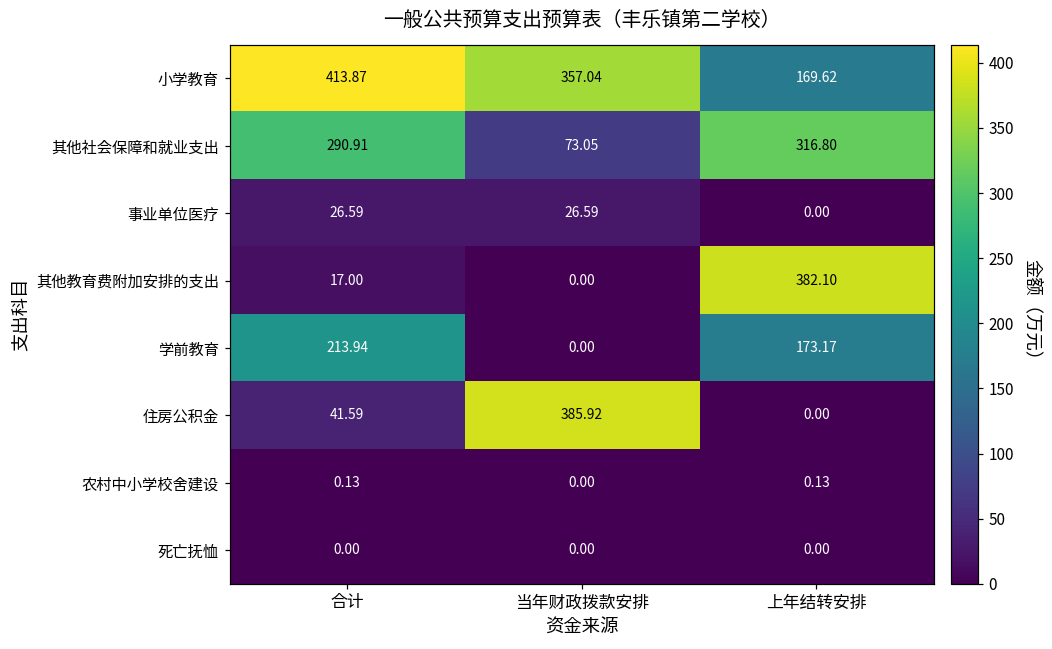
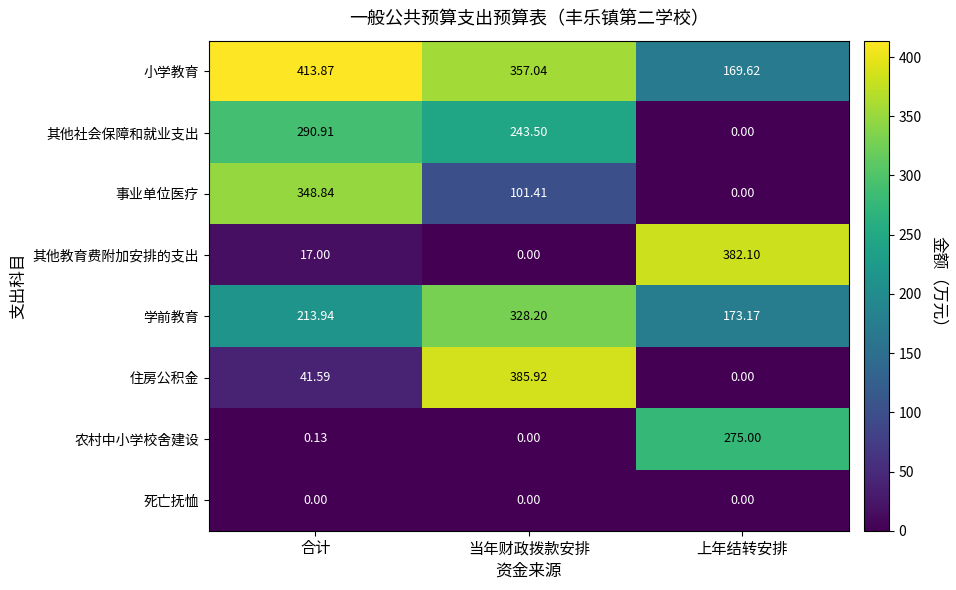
  {
    "小学教育": {
      "合计": 413.87,
      "当年财政拨款安排": 357.04,
      "上年结转安排": 169.62
    },
    "其他社会保障和就业支出": {
      "合计": 290.91,
-     "当年财政拨款安排": 73.05,
-     "上年结转安排": 316.80
+     "当年财政拨款安排": 243.50,
+     "上年结转安排": 0.00
    },
    "事业单位医疗": {
-     "合计": 26.59,
-     "当年财政拨款安排": 26.59,
+     "合计": 348.84,
+     "当年财政拨款安排": 101.41,
      "上年结转安排": 0.00
    },
    "其他教育费附加安排的支出": {
      "合计": 17.00,
      "当年财政拨款安排": 0.00,
      "上年结转安排": 382.10
    },
    "学前教育": {
      "合计": 213.94,
-     "当年财政拨款安排": 0.00,
+     "当年财政拨款安排": 328.20,
      "上年结转安排": 173.17
    },
    "住房公积金": {
      "合计": 41.59,
      "当年财政拨款安排": 385.92,
      "上年结转安排": 0.00
    },
    "农村中小学校舍建设": {
      "合计": 0.13,
      "当年财政拨款安排": 0.00,
-     "上年结转安排": 0.13
+     "上年结转安排": 275.00
    },
    "死亡抚恤": {
      "合计": 0.00,
      "当年财政拨款安排": 0.00,
      "上年结转安排": 0.00
    }
  }
